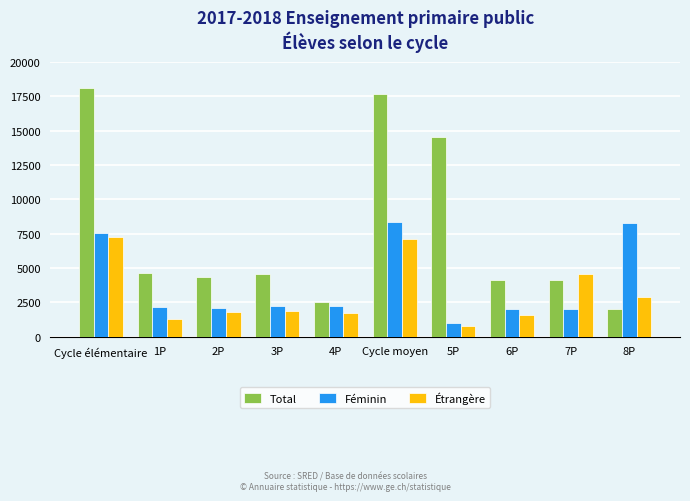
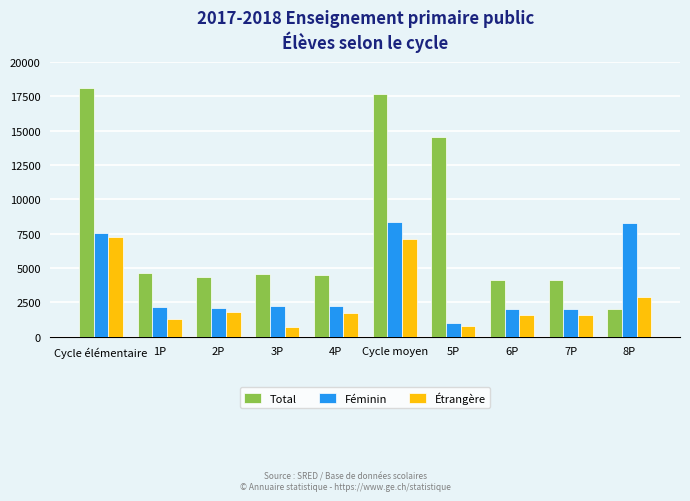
  {
    "Total": {
      "Cycle élémentaire": 18100,
      "1P": 4600,
      "2P": 4400,
      "3P": 4600,
-     "4P": 2500,
+     "4P": 4500,
      "Cycle moyen": 17700,
      "5P": 14500,
      "6P": 4200,
      "7P": 4100,
      "8P": 2000
    },
    "Féminin": {
      "Cycle élémentaire": 7600,
      "1P": 2200,
      "2P": 2100,
      "3P": 2200,
      "4P": 2200,
      "Cycle moyen": 8300,
      "5P": 1000,
      "6P": 2000,
      "7P": 2000,
      "8P": 8300
    },
    "Étrangère": {
      "Cycle élémentaire": 7300,
      "1P": 1300,
      "2P": 1800,
-     "3P": 1800,
+     "3P": 700,
      "4P": 1700,
      "Cycle moyen": 7100,
      "5P": 800,
      "6P": 1600,
-     "7P": 4600,
+     "7P": 1600,
      "8P": 2900
    }
  }
